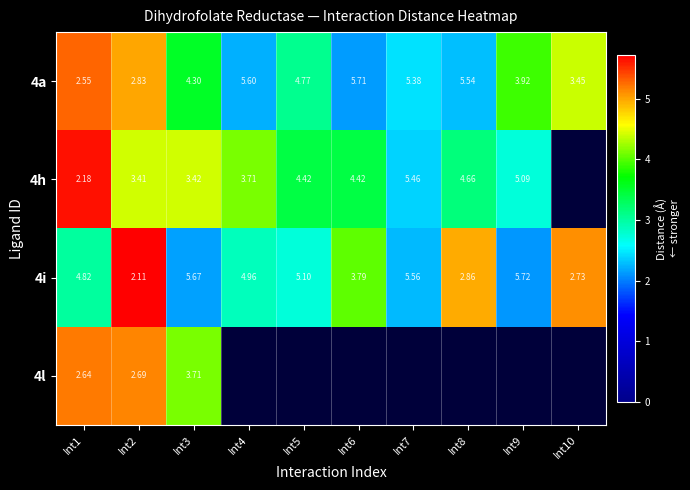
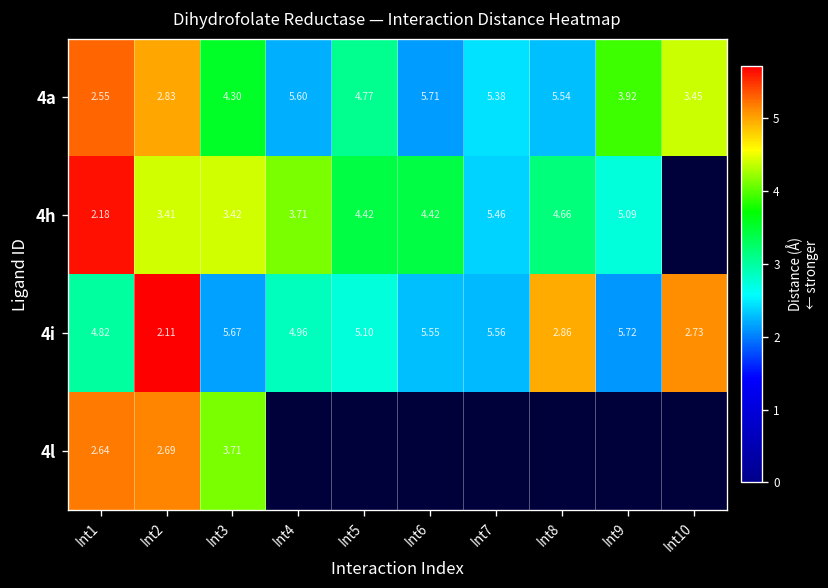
  {
    "4a": {
      "Int1": 2.55,
      "Int2": 2.83,
      "Int3": 4.30,
      "Int4": 5.60,
      "Int5": 4.77,
      "Int6": 5.71,
      "Int7": 5.38,
      "Int8": 5.54,
      "Int9": 3.92,
      "Int10": 3.45
    },
    "4h": {
      "Int1": 2.18,
      "Int2": 3.41,
      "Int3": 3.42,
      "Int4": 3.71,
      "Int5": 4.42,
      "Int6": 4.42,
      "Int7": 5.46,
      "Int8": 4.66,
      "Int9": 5.09
    },
    "4i": {
      "Int1": 4.82,
      "Int2": 2.11,
      "Int3": 5.67,
      "Int4": 4.96,
      "Int5": 5.10,
-     "Int6": 3.79,
+     "Int6": 5.55,
      "Int7": 5.56,
      "Int8": 2.86,
      "Int9": 5.72,
      "Int10": 2.73
    },
    "4l": {
      "Int1": 2.64,
      "Int2": 2.69,
      "Int3": 3.71
    }
  }
